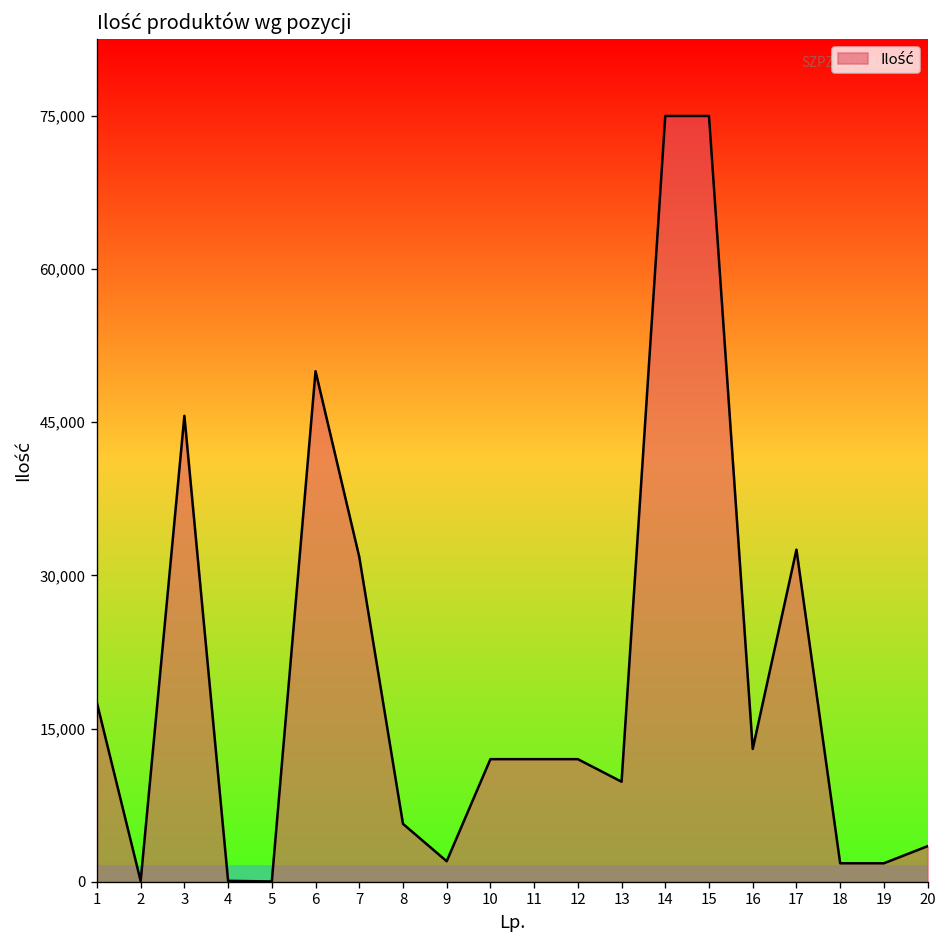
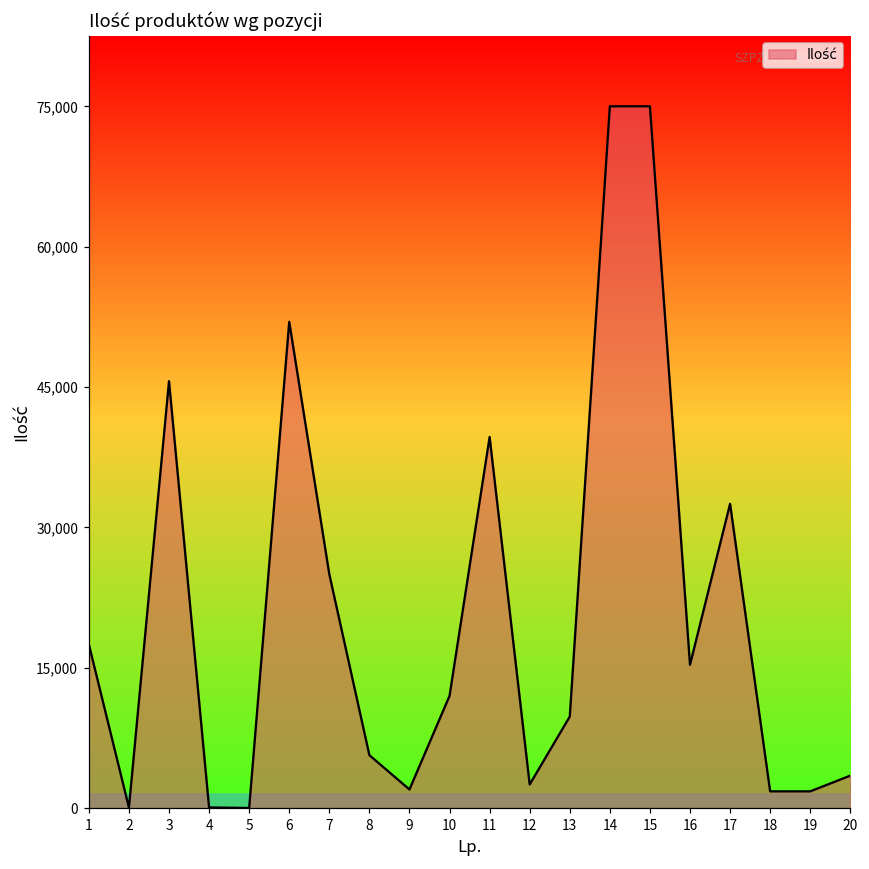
  {
    "1": "18,000",
    "3": "46,000",
-   "6": "50,000",
-   "7": "32,000",
+   "6": "52,000",
+   "7": "25,000",
    "8": "6,000",
    "9": "2,000",
    "10": "12,000",
-   "11": "12,000",
-   "12": "12,000",
+   "11": "40,000",
+   "12": "3,000",
    "13": "10,000",
    "14": "75,000",
    "15": "75,000",
-   "16": "13,000",
+   "16": "15,000",
    "17": "33,000",
    "18": "2,000",
    "19": "2,000",
    "20": "3,000"
  }
